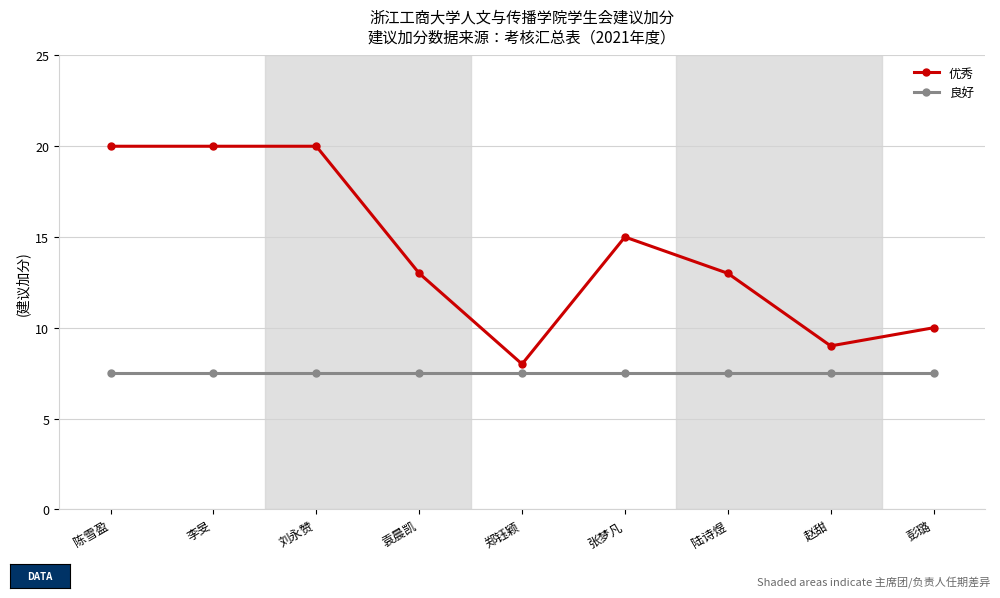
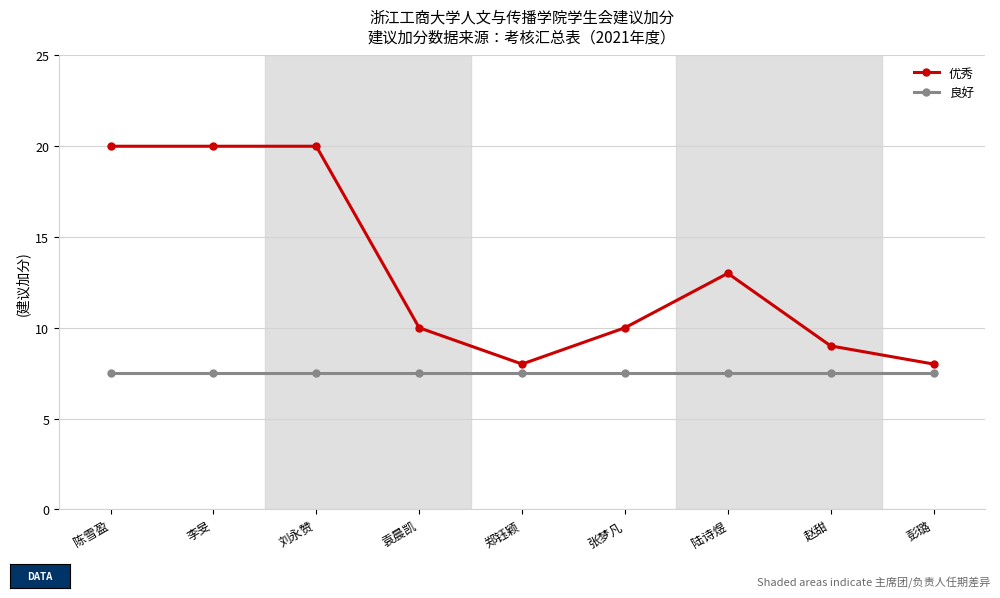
  {
    "优秀": {
      "陈雪盈": 20,
      "李旻": 20,
      "刘永赞": 20,
-     "袁晨凯": 13,
+     "袁晨凯": 10,
      "郑钰颖": 8,
-     "张梦凡": 15,
+     "张梦凡": 10,
      "陆诗煜": 13,
      "赵甜": 9,
-     "彭璐": 10
+     "彭璐": 8
    },
    "良好": {
      "陈雪盈": 7.5,
      "李旻": 7.5,
      "刘永赞": 7.5,
      "袁晨凯": 7.5,
      "郑钰颖": 7.5,
      "张梦凡": 7.5,
      "陆诗煜": 7.5,
      "赵甜": 7.5,
      "彭璐": 7.5
    }
  }
